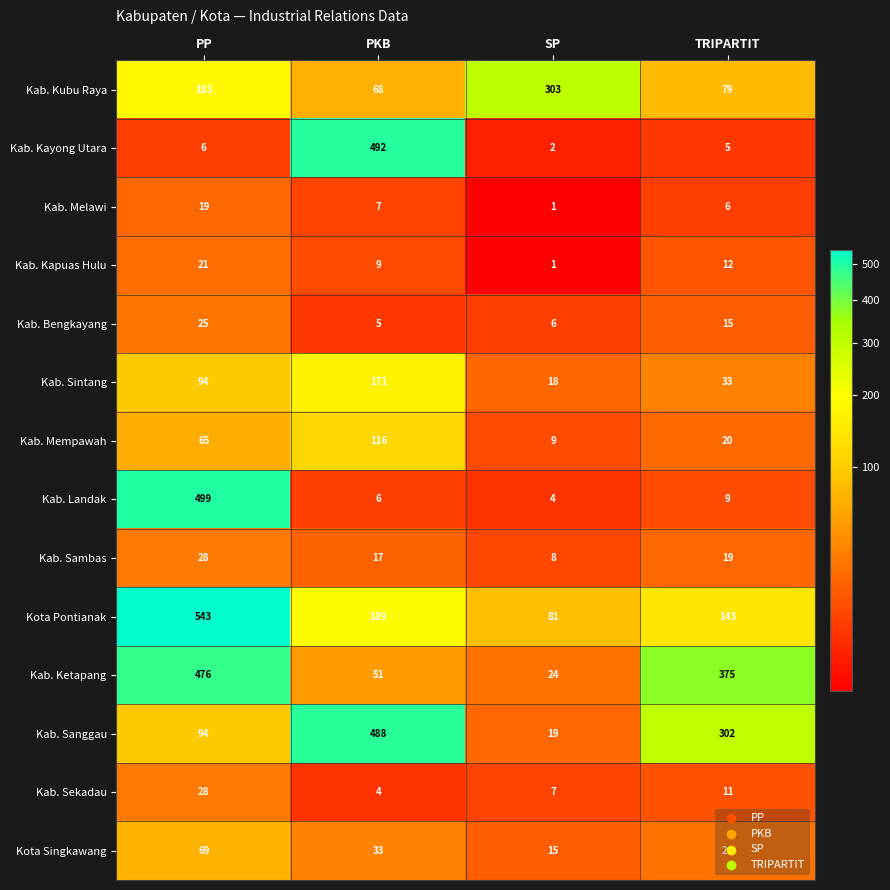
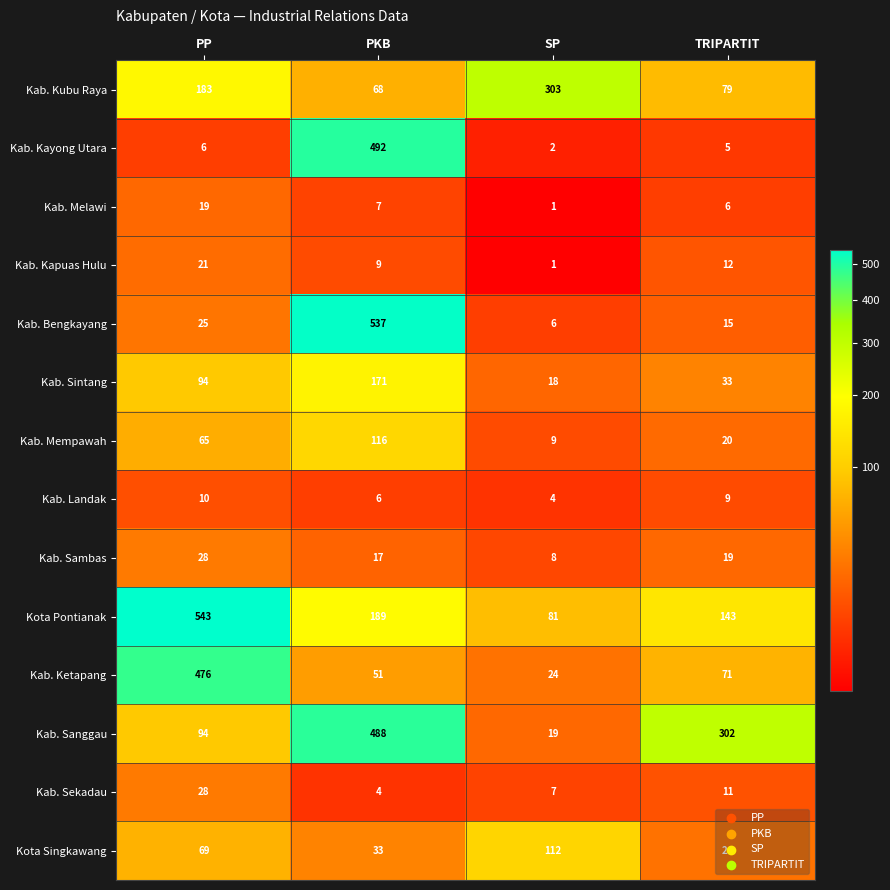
  {
    "Kab. Kubu Raya": {
      "PP": 183,
      "PKB": 68,
      "SP": 303,
      "TRIPARTIT": 79
    },
    "Kab. Kayong Utara": {
      "PP": 6,
      "PKB": 492,
      "SP": 2,
      "TRIPARTIT": 5
    },
    "Kab. Melawi": {
      "PP": 19,
      "PKB": 7,
      "SP": 1,
      "TRIPARTIT": 6
    },
    "Kab. Kapuas Hulu": {
      "PP": 21,
      "PKB": 9,
      "SP": 1,
      "TRIPARTIT": 12
    },
    "Kab. Bengkayang": {
      "PP": 25,
-     "PKB": 5,
+     "PKB": 537,
      "SP": 6,
      "TRIPARTIT": 15
    },
    "Kab. Sintang": {
      "PP": 94,
      "PKB": 171,
      "SP": 18,
      "TRIPARTIT": 33
    },
    "Kab. Mempawah": {
      "PP": 65,
      "PKB": 116,
      "SP": 9,
      "TRIPARTIT": 20
    },
    "Kab. Landak": {
-     "PP": 499,
+     "PP": 10,
      "PKB": 6,
      "SP": 4,
      "TRIPARTIT": 9
    },
    "Kab. Sambas": {
      "PP": 28,
      "PKB": 17,
      "SP": 8,
      "TRIPARTIT": 19
    },
    "Kota Pontianak": {
      "PP": 543,
      "PKB": 189,
      "SP": 81,
      "TRIPARTIT": 143
    },
    "Kab. Ketapang": {
      "PP": 476,
      "PKB": 51,
      "SP": 24,
-     "TRIPARTIT": 375
+     "TRIPARTIT": 71
    },
    "Kab. Sanggau": {
      "PP": 94,
      "PKB": 488,
      "SP": 19,
      "TRIPARTIT": 302
    },
    "Kab. Sekadau": {
      "PP": 28,
      "PKB": 4,
      "SP": 7,
      "TRIPARTIT": 11
    },
    "Kota Singkawang": {
      "PP": 69,
      "PKB": 33,
-     "SP": 15
+     "SP": 112
    }
  }
